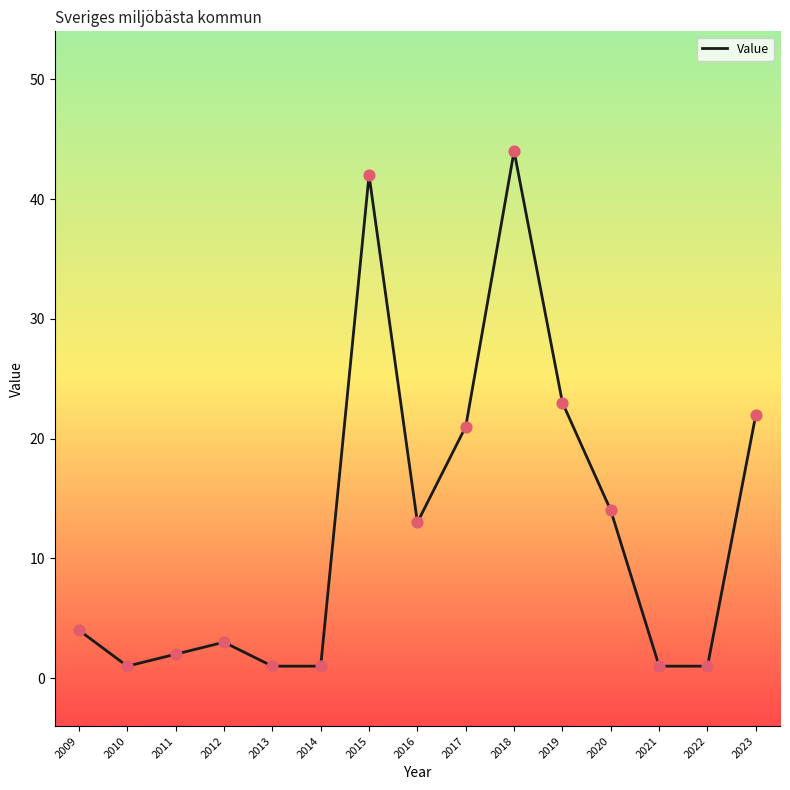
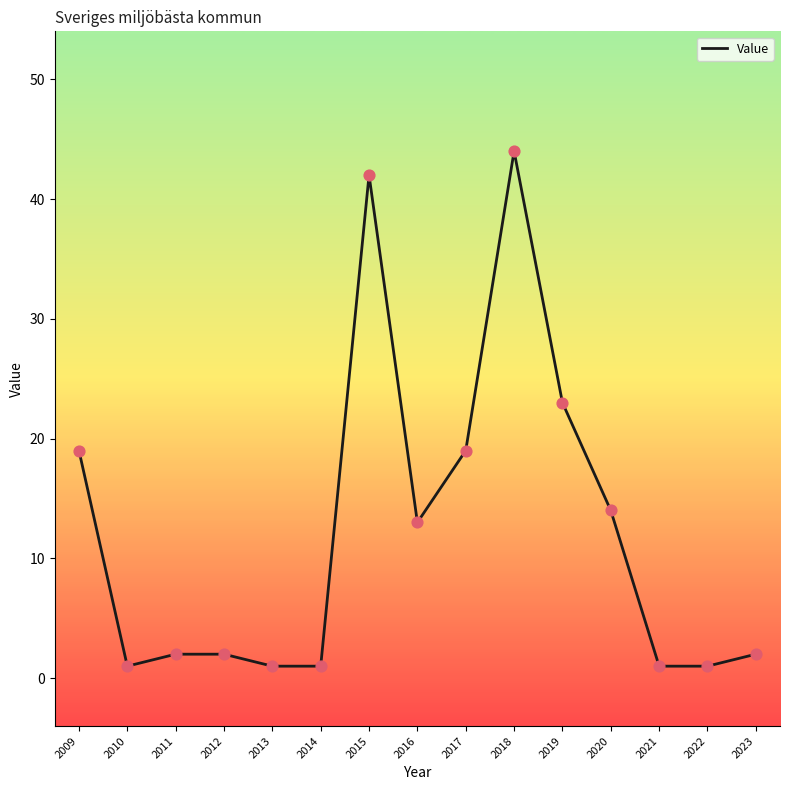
  {
-   "2009": 4,
+   "2009": 19,
    "2010": 1,
    "2011": 2,
-   "2012": 3,
+   "2012": 2,
    "2013": 1,
    "2014": 1,
    "2015": 42,
    "2016": 13,
-   "2017": 21,
+   "2017": 19,
    "2018": 44,
    "2019": 23,
    "2020": 14,
    "2021": 1,
    "2022": 1,
-   "2023": 22
+   "2023": 2
  }
